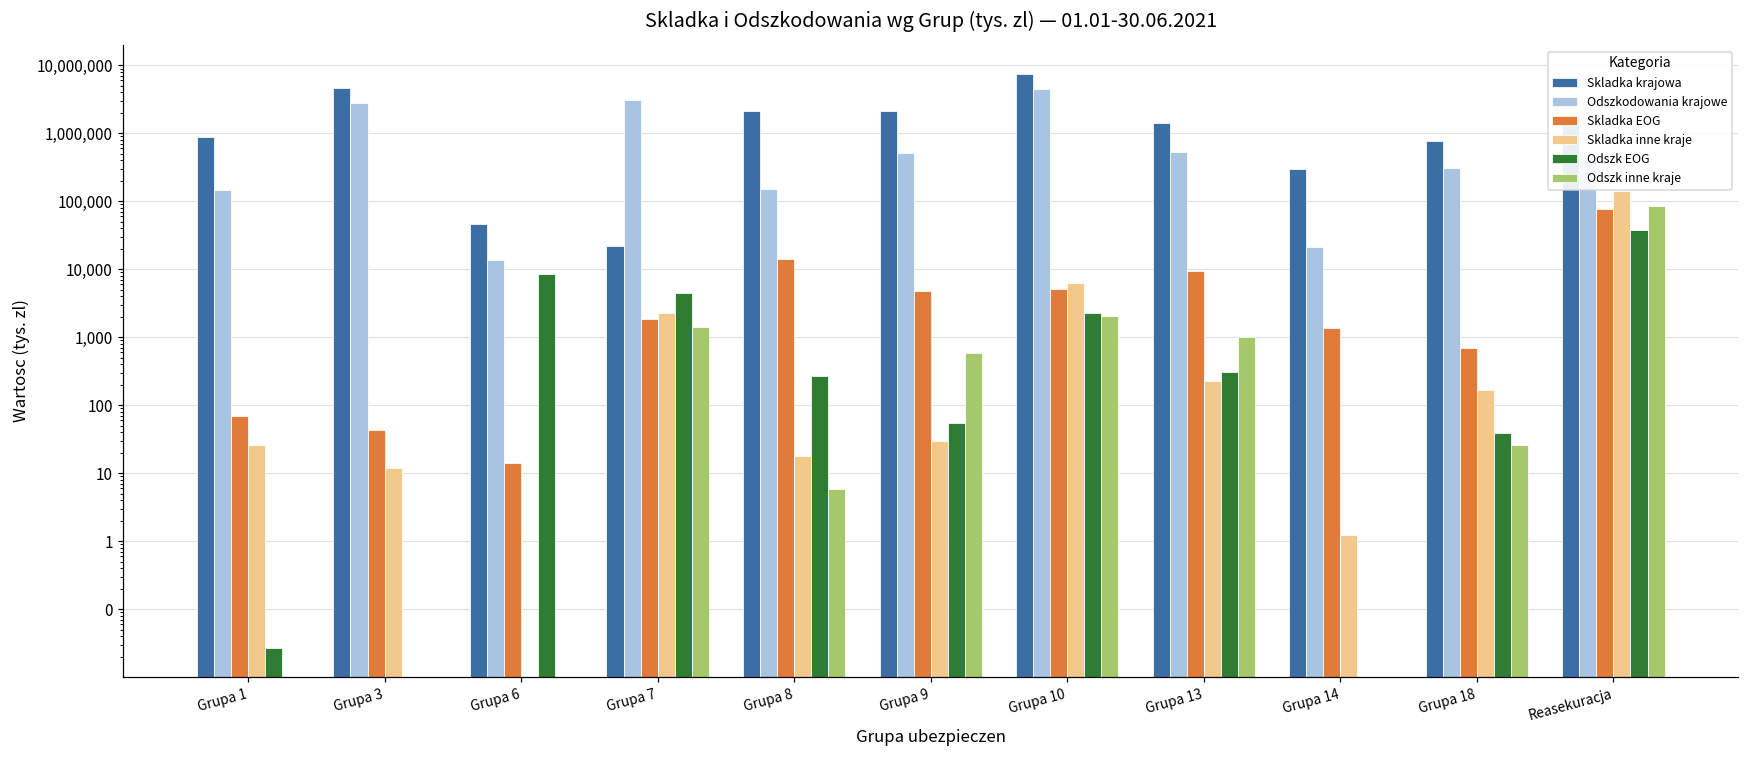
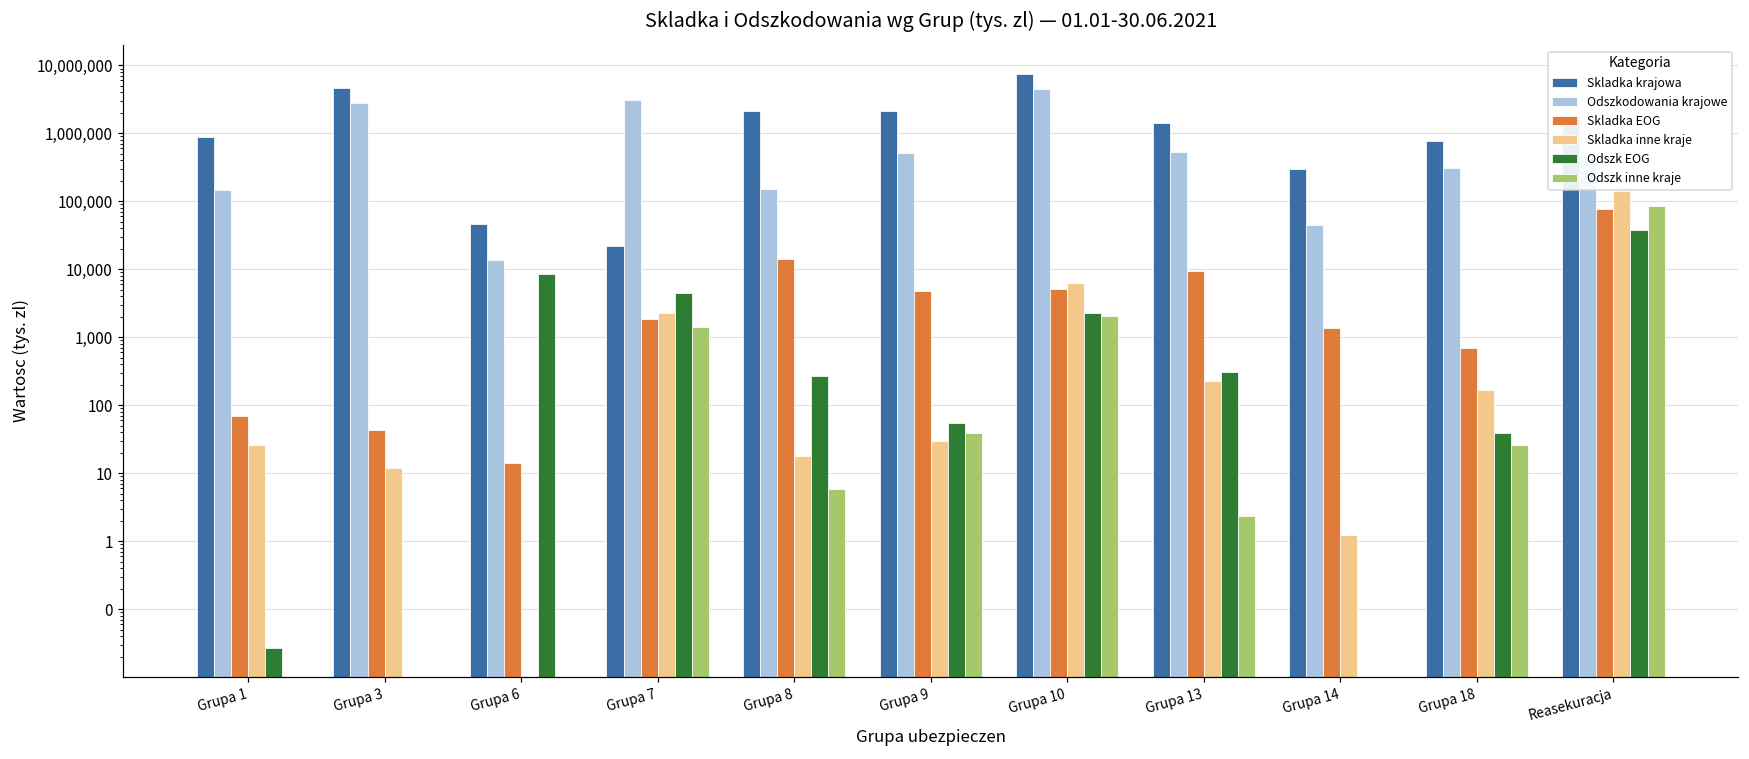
  {
    "Skladka krajowa": {
      "Grupa 1": "900,000",
      "Grupa 3": "5,000,000",
      "Grupa 6": "50,000",
      "Grupa 7": "22,000",
      "Grupa 8": "2,100,000",
      "Grupa 9": "2,100,000",
      "Grupa 10": "7,000,000",
      "Grupa 13": "1,400,000",
      "Grupa 14": "300,000",
      "Grupa 18": "800,000"
    },
    "Odszkodowania krajowe": {
      "Grupa 1": "150,000",
      "Grupa 3": "3,000,000",
      "Grupa 6": "14,000",
      "Grupa 7": "3,000,000",
      "Grupa 8": "150,000",
      "Grupa 9": "500,000",
      "Grupa 10": "5,000,000",
      "Grupa 13": "500,000",
-     "Grupa 14": "22,000",
+     "Grupa 14": "40,000",
      "Grupa 18": "300,000"
    },
    "Skladka EOG": {
      "Grupa 1": "70",
      "Grupa 3": "40",
      "Grupa 6": "14",
      "Grupa 7": "1,900",
      "Grupa 8": "14,000",
      "Grupa 9": "5,000",
      "Grupa 10": "5,000",
      "Grupa 13": "10,000",
      "Grupa 14": "1,400",
      "Grupa 18": "700",
      "Reasekuracja": "80,000"
    },
    "Skladka inne kraje": {
      "Grupa 1": "26",
      "Grupa 3": "12",
      "Grupa 7": "2,300",
      "Grupa 8": "18",
      "Grupa 9": "30",
      "Grupa 10": "6,000",
      "Grupa 13": "220",
      "Grupa 14": "1.3",
      "Grupa 18": "170",
      "Reasekuracja": "140,000"
    },
    "Odszk EOG": {
      "Grupa 1": "0.03",
      "Grupa 6": "9,000",
      "Grupa 7": "5,000",
      "Grupa 8": "300",
      "Grupa 9": "60",
      "Grupa 10": "2,300",
      "Grupa 13": "300",
      "Grupa 18": "40",
      "Reasekuracja": "40,000"
    },
    "Odszk inne kraje": {
      "Grupa 7": "1,400",
      "Grupa 8": "6",
-     "Grupa 9": "600",
+     "Grupa 9": "40",
      "Grupa 10": "2,000",
-     "Grupa 13": "1,000",
+     "Grupa 13": "2.4",
      "Grupa 18": "26",
      "Reasekuracja": "90,000"
    }
  }
